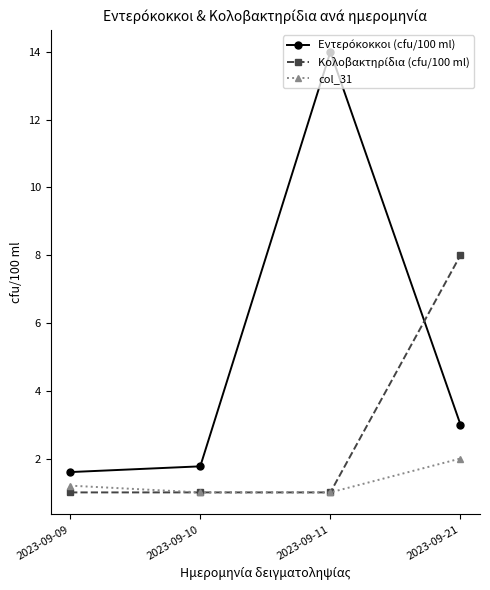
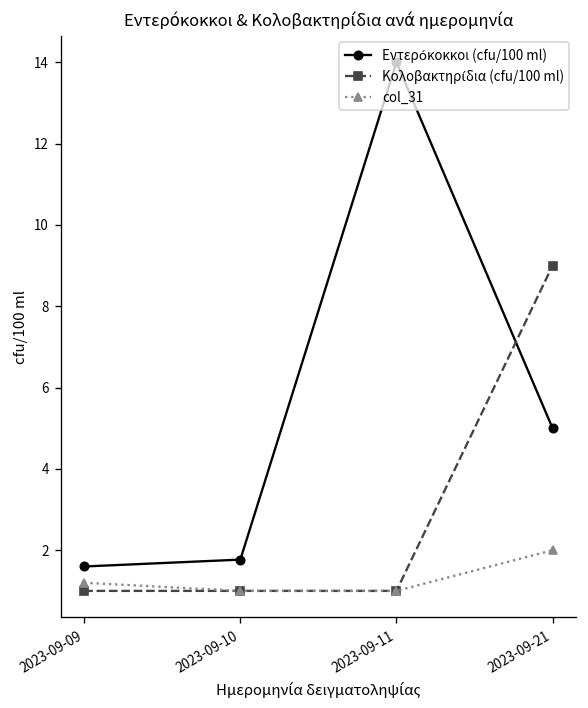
  {
    "Εντερόκοκκοι (cfu/100 ml)": {
      "2023-09-09": 1.6,
      "2023-09-10": 1.8,
-     "2023-09-21": 3
+     "2023-09-21": 5
    },
    "Κολοβακτηρίδια (cfu/100 ml)": {
      "2023-09-09": 1,
-     "2023-09-21": 8
+     "2023-09-21": 9
    },
    "col_31": {
      "2023-09-09": 1.2,
      "2023-09-21": 2
    }
  }
